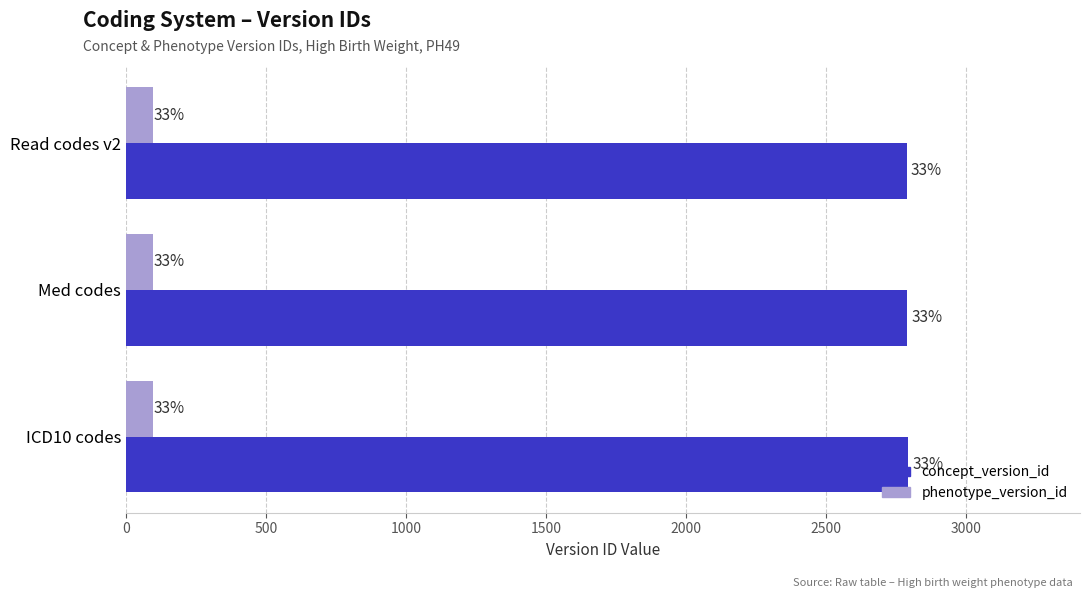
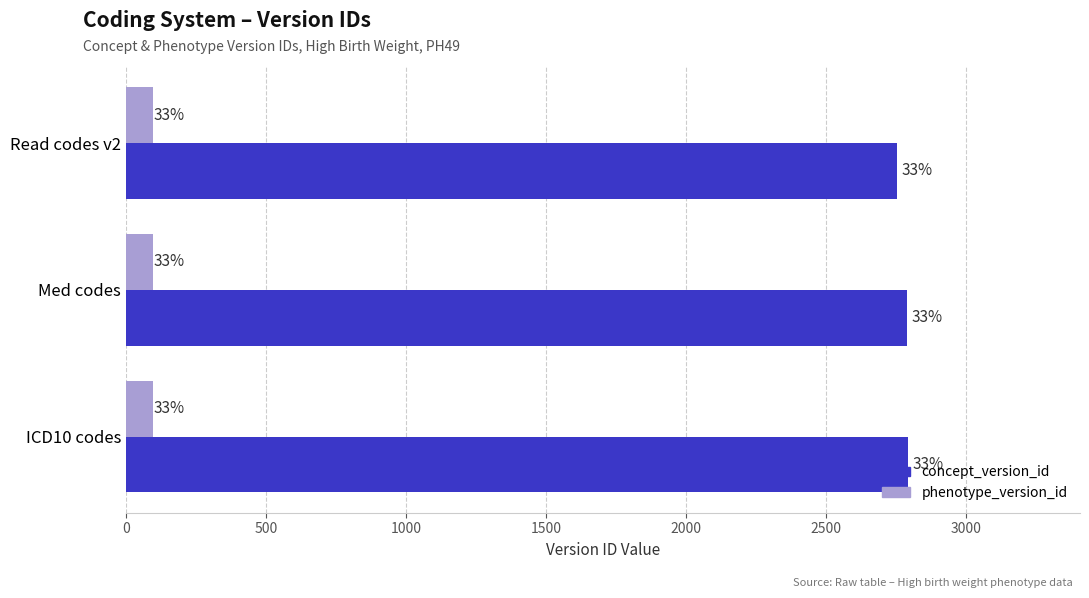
  {
    "concept_version_id": {
-     "Read codes v2": 2790
+     "Read codes v2": 2750
    }
  }
